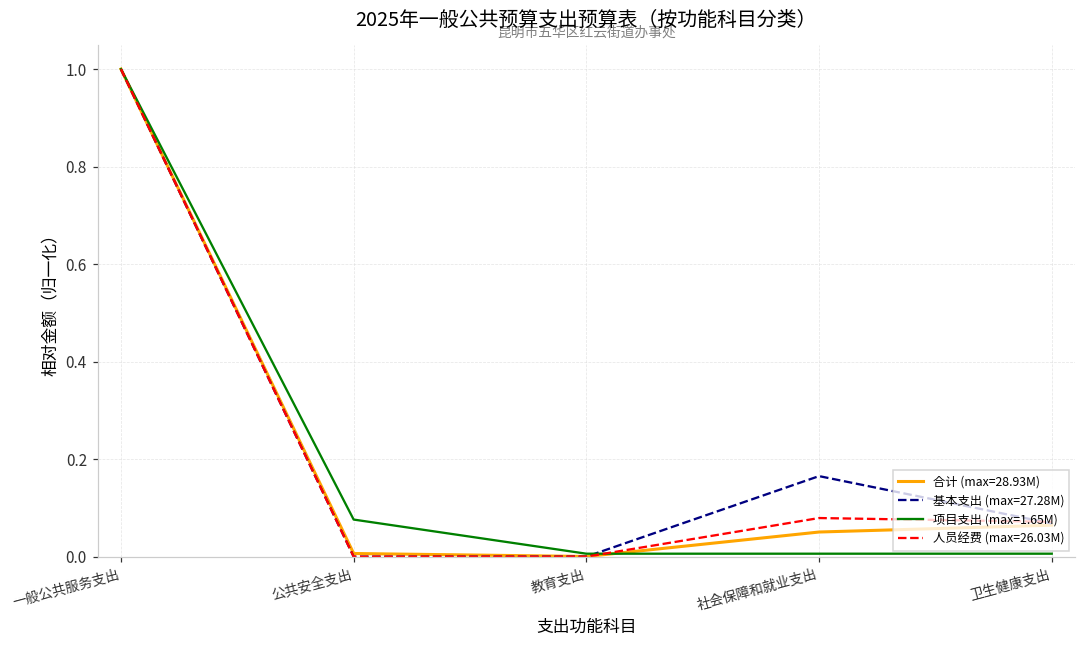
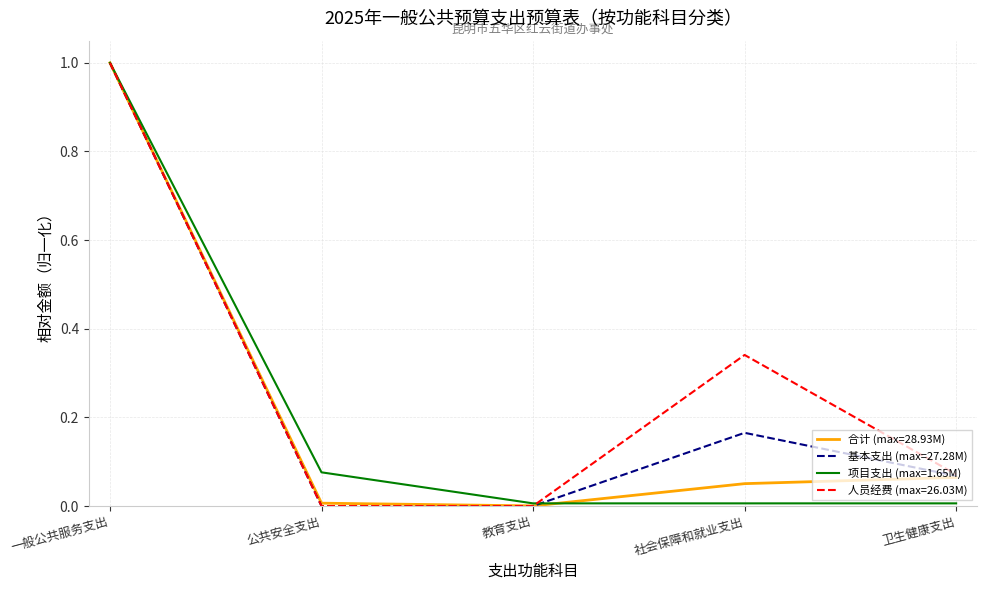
  {
    "合计 (max=28.93M)": {
      "公共安全支出": 0.01,
      "社会保障和就业支出": 0.05
    },
    "基本支出 (max=27.28M)": {
      "社会保障和就业支出": 0.17
    },
    "项目支出 (max=1.65M)": {
      "公共安全支出": 0.08,
      "社会保障和就业支出": 0.01,
      "卫生健康支出": 0.01
    },
    "人员经费 (max=26.03M)": {
-     "社会保障和就业支出": 0.08
+     "社会保障和就业支出": 0.34
    }
  }
